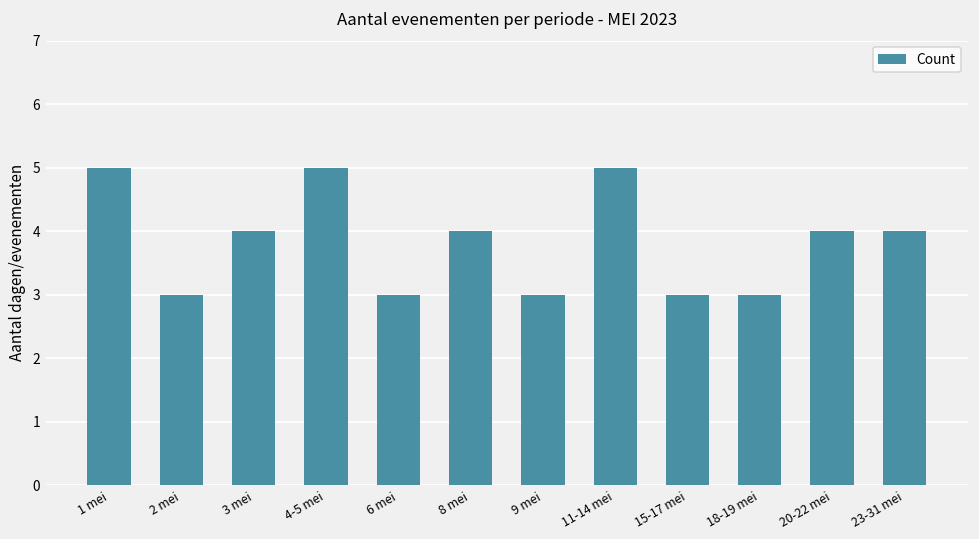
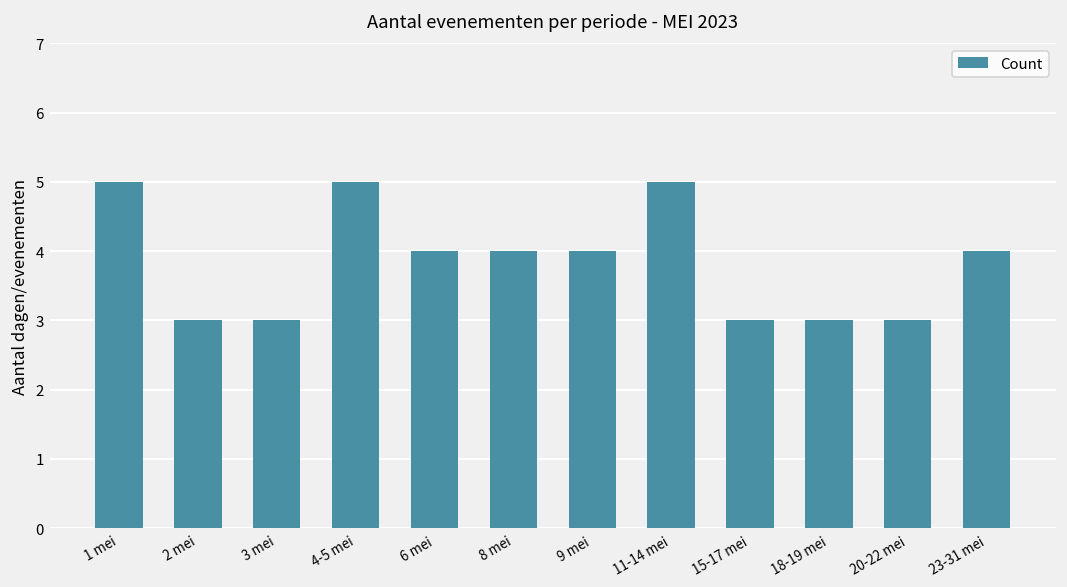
  {
    "1 mei": 5,
    "2 mei": 3,
-   "3 mei": 4,
+   "3 mei": 3,
    "4-5 mei": 5,
-   "6 mei": 3,
+   "6 mei": 4,
    "8 mei": 4,
-   "9 mei": 3,
+   "9 mei": 4,
    "11-14 mei": 5,
    "15-17 mei": 3,
    "18-19 mei": 3,
-   "20-22 mei": 4,
+   "20-22 mei": 3,
    "23-31 mei": 4
  }
